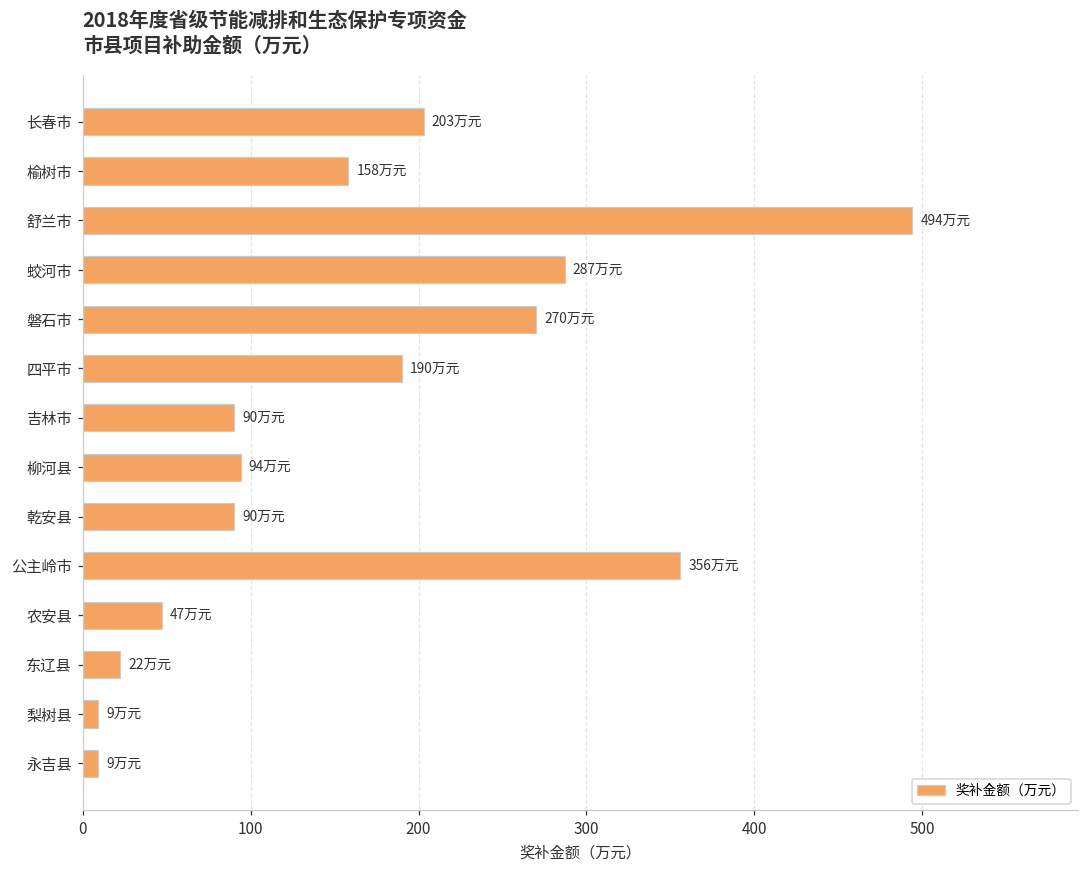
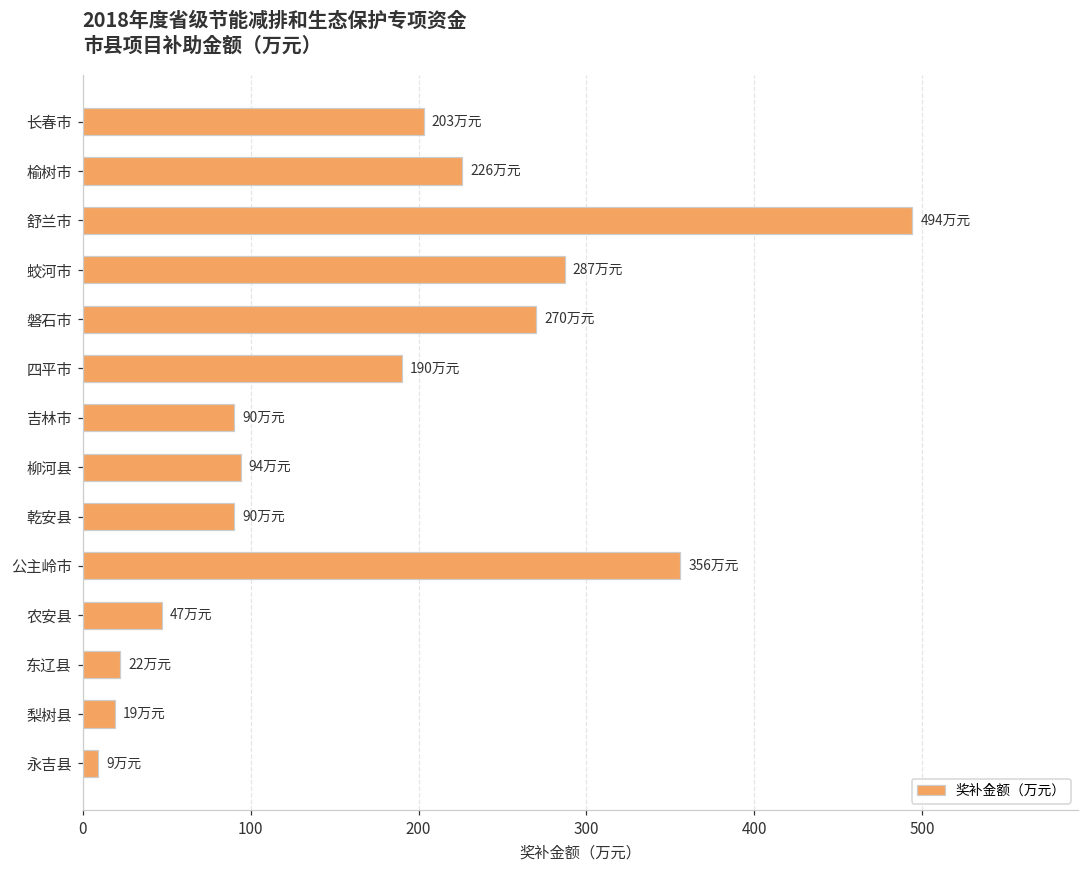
  {
    "长春市": 203,
-   "榆树市": 158,
+   "榆树市": 226,
    "舒兰市": 494,
    "蛟河市": 287,
    "磐石市": 270,
    "四平市": 190,
    "吉林市": 90,
    "柳河县": 94,
    "乾安县": 90,
    "公主岭市": 356,
    "农安县": 47,
    "东辽县": 22,
-   "梨树县": 9,
+   "梨树县": 19,
    "永吉县": 9
  }
